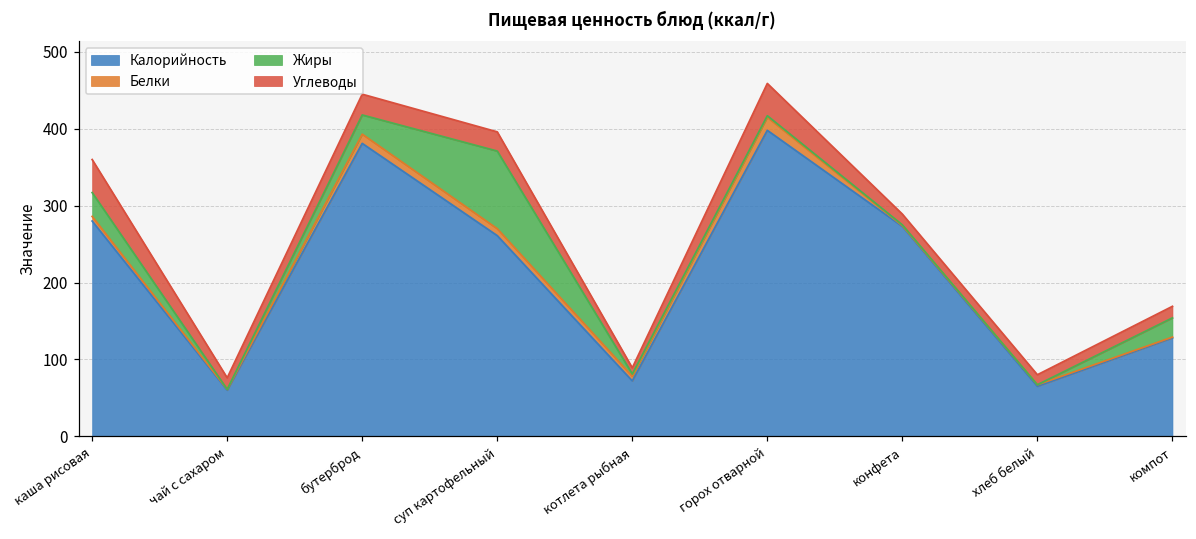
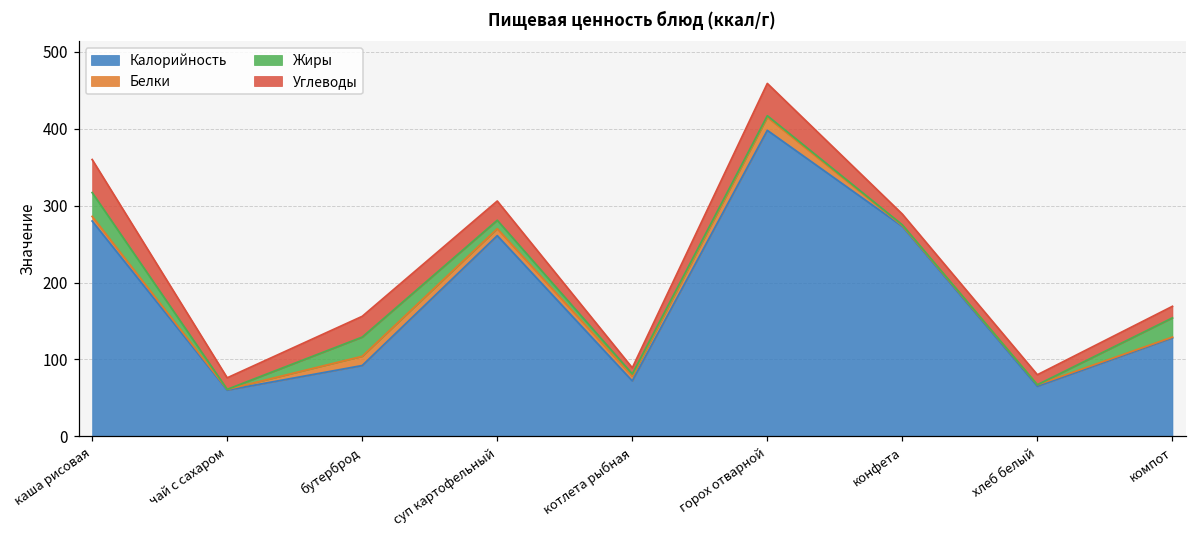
  {
    "Калорийность": {
      "каша рисовая": 280,
-     "бутерброд": 380,
+     "бутерброд": 90,
      "суп картофельный": 260,
      "котлета рыбная": 70,
      "горох отварной": 400
    },
    "Жиры": {
      "каша рисовая": 30,
      "бутерброд": 30,
-     "суп картофельный": 100,
+     "суп картофельный": 10,
      "компот": 30
    }
  }
